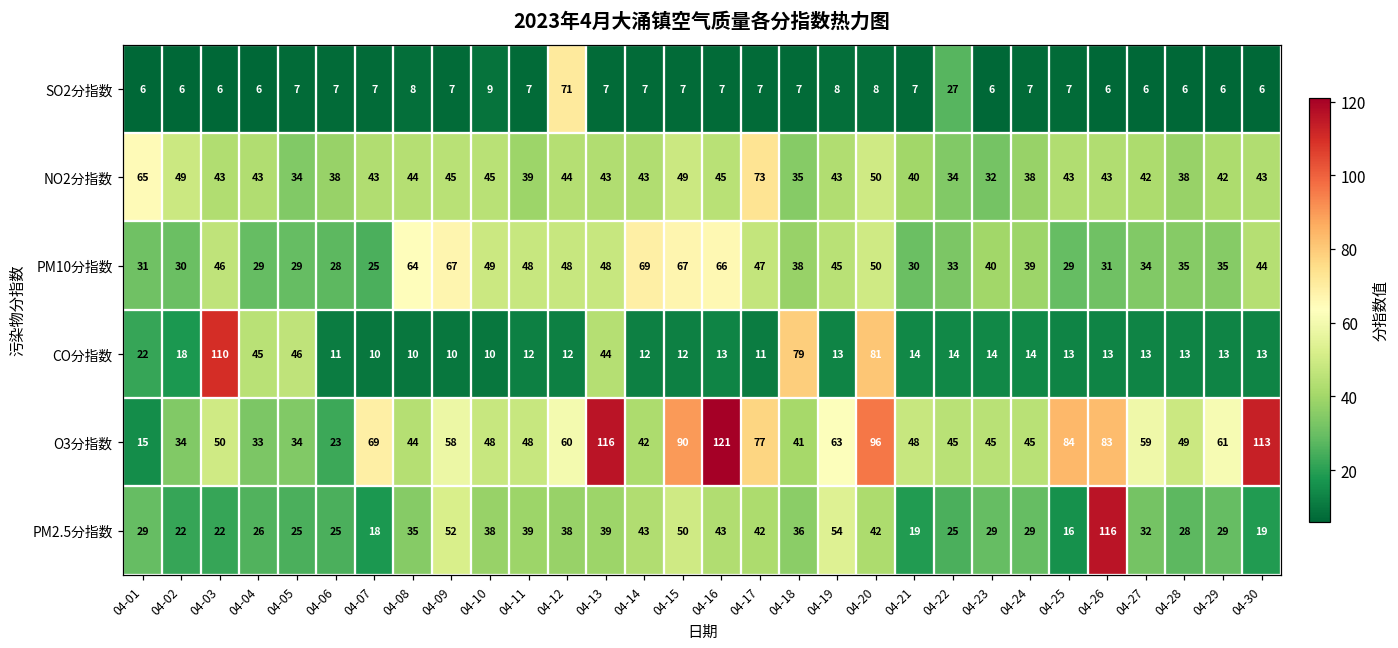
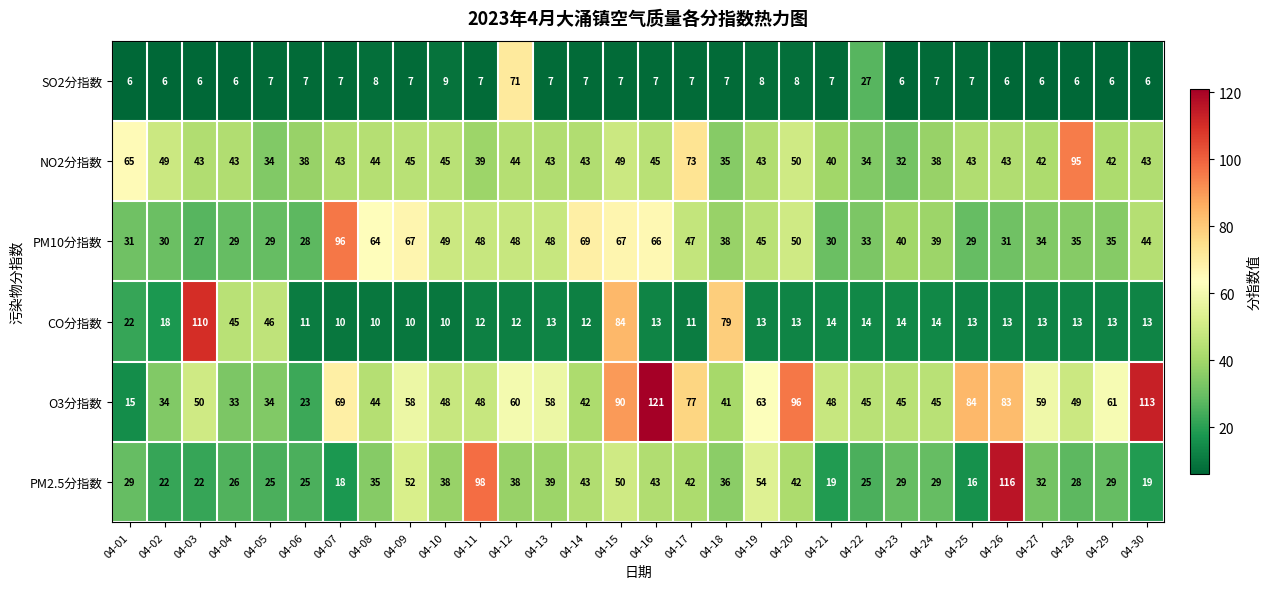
  {
    "SO2分指数": {
      "04-01": 6,
      "04-02": 6,
      "04-03": 6,
      "04-04": 6,
      "04-05": 7,
      "04-06": 7,
      "04-07": 7,
      "04-08": 8,
      "04-09": 7,
      "04-10": 9,
      "04-11": 7,
      "04-12": 71,
      "04-13": 7,
      "04-14": 7,
      "04-15": 7,
      "04-16": 7,
      "04-17": 7,
      "04-18": 7,
      "04-19": 8,
      "04-20": 8,
      "04-21": 7,
      "04-22": 27,
      "04-23": 6,
      "04-24": 7,
      "04-25": 7,
      "04-26": 6,
      "04-27": 6,
      "04-28": 6,
      "04-29": 6,
      "04-30": 6
    },
    "NO2分指数": {
      "04-01": 65,
      "04-02": 49,
      "04-03": 43,
      "04-04": 43,
      "04-05": 34,
      "04-06": 38,
      "04-07": 43,
      "04-08": 44,
      "04-09": 45,
      "04-10": 45,
      "04-11": 39,
      "04-12": 44,
      "04-13": 43,
      "04-14": 43,
      "04-15": 49,
      "04-16": 45,
      "04-17": 73,
      "04-18": 35,
      "04-19": 43,
      "04-20": 50,
      "04-21": 40,
      "04-22": 34,
      "04-23": 32,
      "04-24": 38,
      "04-25": 43,
      "04-26": 43,
      "04-27": 42,
-     "04-28": 38,
+     "04-28": 95,
      "04-29": 42,
      "04-30": 43
    },
    "PM10分指数": {
      "04-01": 31,
      "04-02": 30,
-     "04-03": 46,
+     "04-03": 27,
      "04-04": 29,
      "04-05": 29,
      "04-06": 28,
-     "04-07": 25,
+     "04-07": 96,
      "04-08": 64,
      "04-09": 67,
      "04-10": 49,
      "04-11": 48,
      "04-12": 48,
      "04-13": 48,
      "04-14": 69,
      "04-15": 67,
      "04-16": 66,
      "04-17": 47,
      "04-18": 38,
      "04-19": 45,
      "04-20": 50,
      "04-21": 30,
      "04-22": 33,
      "04-23": 40,
      "04-24": 39,
      "04-25": 29,
      "04-26": 31,
      "04-27": 34,
      "04-28": 35,
      "04-29": 35,
      "04-30": 44
    },
    "CO分指数": {
      "04-01": 22,
      "04-02": 18,
      "04-03": 110,
      "04-04": 45,
      "04-05": 46,
      "04-06": 11,
      "04-07": 10,
      "04-08": 10,
      "04-09": 10,
      "04-10": 10,
      "04-11": 12,
      "04-12": 12,
-     "04-13": 44,
+     "04-13": 13,
      "04-14": 12,
-     "04-15": 12,
+     "04-15": 84,
      "04-16": 13,
      "04-17": 11,
      "04-18": 79,
      "04-19": 13,
-     "04-20": 81,
+     "04-20": 13,
      "04-21": 14,
      "04-22": 14,
      "04-23": 14,
      "04-24": 14,
      "04-25": 13,
      "04-26": 13,
      "04-27": 13,
      "04-28": 13,
      "04-29": 13,
      "04-30": 13
    },
    "O3分指数": {
      "04-01": 15,
      "04-02": 34,
      "04-03": 50,
      "04-04": 33,
      "04-05": 34,
      "04-06": 23,
      "04-07": 69,
      "04-08": 44,
      "04-09": 58,
      "04-10": 48,
      "04-11": 48,
      "04-12": 60,
-     "04-13": 116,
+     "04-13": 58,
      "04-14": 42,
      "04-15": 90,
      "04-16": 121,
      "04-17": 77,
      "04-18": 41,
      "04-19": 63,
      "04-20": 96,
      "04-21": 48,
      "04-22": 45,
      "04-23": 45,
      "04-24": 45,
      "04-25": 84,
      "04-26": 83,
      "04-27": 59,
      "04-28": 49,
      "04-29": 61,
      "04-30": 113
    },
    "PM2.5分指数": {
      "04-01": 29,
      "04-02": 22,
      "04-03": 22,
      "04-04": 26,
      "04-05": 25,
      "04-06": 25,
      "04-07": 18,
      "04-08": 35,
      "04-09": 52,
      "04-10": 38,
-     "04-11": 39,
+     "04-11": 98,
      "04-12": 38,
      "04-13": 39,
      "04-14": 43,
      "04-15": 50,
      "04-16": 43,
      "04-17": 42,
      "04-18": 36,
      "04-19": 54,
      "04-20": 42,
      "04-21": 19,
      "04-22": 25,
      "04-23": 29,
      "04-24": 29,
      "04-25": 16,
      "04-26": 116,
      "04-27": 32,
      "04-28": 28,
      "04-29": 29,
      "04-30": 19
    }
  }
